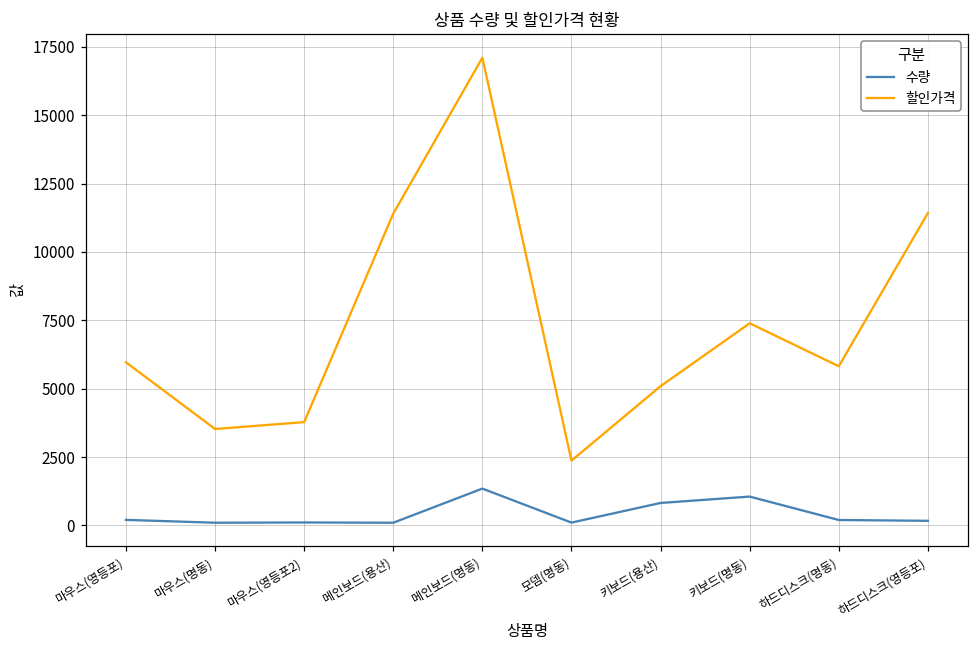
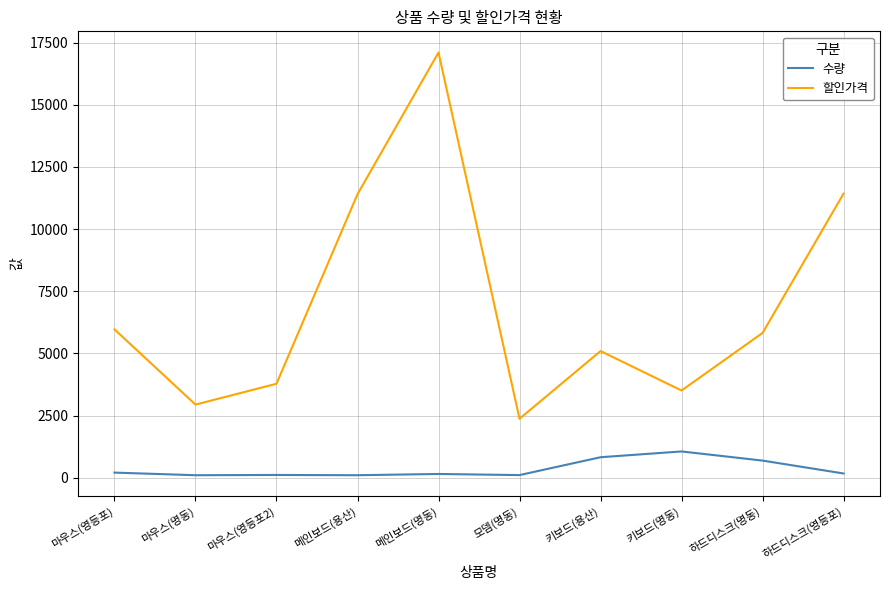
  {
    "수량": {
      "마우스(영등포)": 200,
      "마우스(명동)": 100,
      "마우스(영등포2)": 100,
      "메인보드(용산)": 100,
-     "메인보드(명동)": 1300,
+     "메인보드(명동)": 200,
      "모뎀(명동)": 100,
      "키보드(용산)": 800,
      "키보드(명동)": 1100,
-     "하드디스크(명동)": 200,
+     "하드디스크(명동)": 700,
      "하드디스크(영등포)": 200
    },
    "할인가격": {
      "마우스(영등포)": 6000,
-     "마우스(명동)": 3500,
+     "마우스(명동)": 2900,
      "마우스(영등포2)": 3800,
      "메인보드(용산)": 11400,
      "메인보드(명동)": 17100,
      "모뎀(명동)": 2400,
      "키보드(용산)": 5100,
-     "키보드(명동)": 7400,
+     "키보드(명동)": 3500,
      "하드디스크(명동)": 5800,
      "하드디스크(영등포)": 11400
    }
  }
